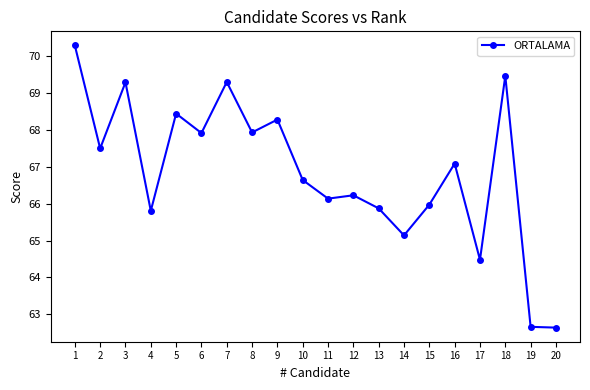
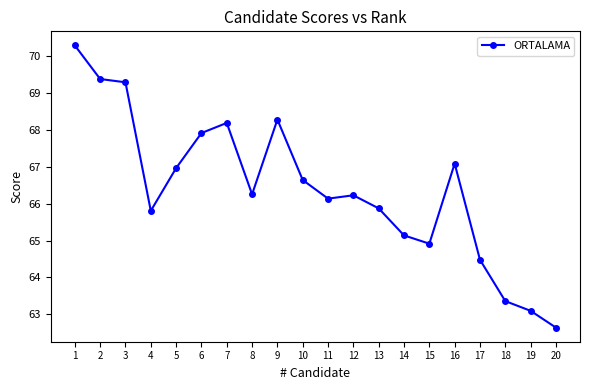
  {
    "1": 70.3,
-   "2": 67.5,
+   "2": 69.4,
    "3": 69.3,
    "4": 65.8,
-   "5": 68.4,
+   "5": 67.0,
    "6": 67.9,
-   "7": 69.3,
-   "8": 67.9,
+   "7": 68.2,
+   "8": 66.3,
    "9": 68.3,
    "10": 66.6,
    "11": 66.1,
    "12": 66.2,
    "13": 65.9,
    "14": 65.1,
-   "15": 66.0,
+   "15": 64.9,
    "16": 67.1,
    "17": 64.5,
-   "18": 69.5,
-   "19": 62.7,
+   "18": 63.4,
+   "19": 63.1,
    "20": 62.6
  }
